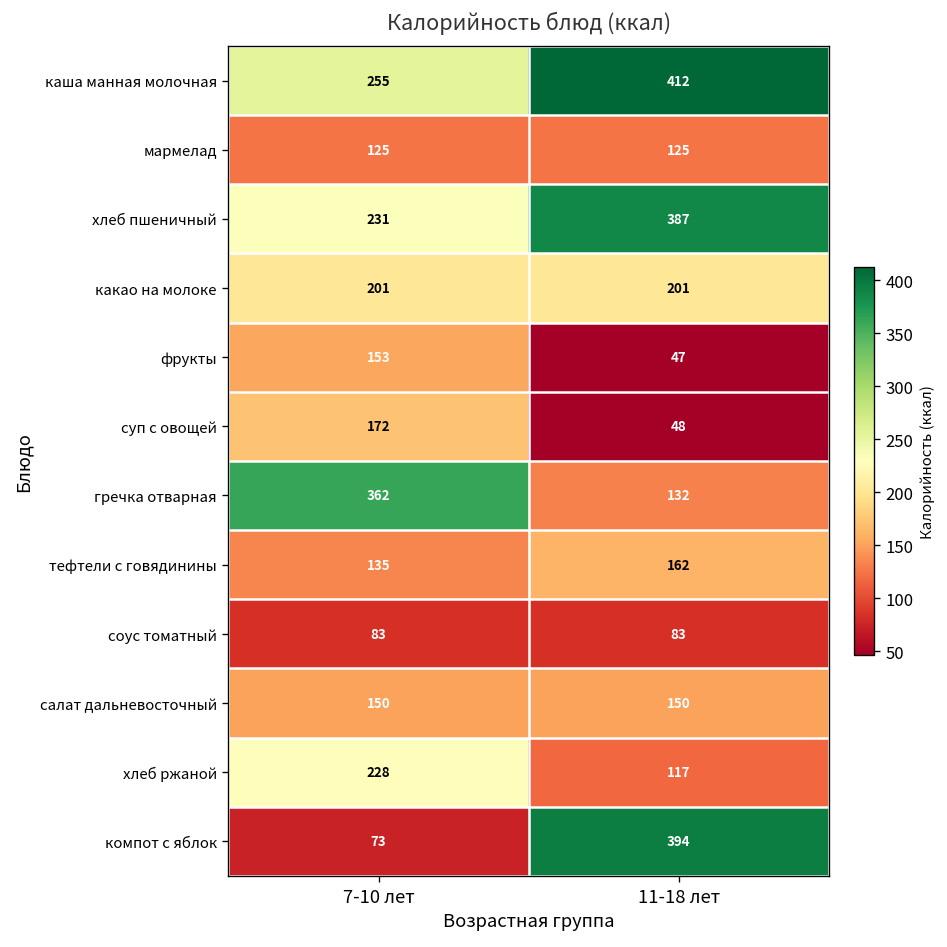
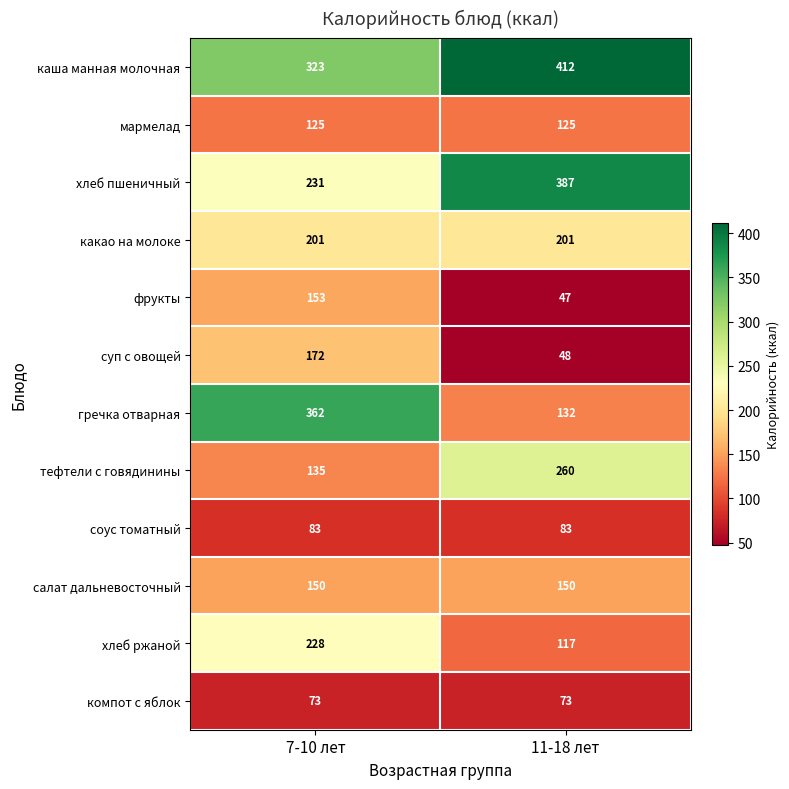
  {
    "каша манная молочная": {
-     "7-10 лет": 255,
+     "7-10 лет": 323,
      "11-18 лет": 412
    },
    "мармелад": {
      "7-10 лет": 125,
      "11-18 лет": 125
    },
    "хлеб пшеничный": {
      "7-10 лет": 231,
      "11-18 лет": 387
    },
    "какао на молоке": {
      "7-10 лет": 201,
      "11-18 лет": 201
    },
    "фрукты": {
      "7-10 лет": 153,
      "11-18 лет": 47
    },
    "суп с овощей": {
      "7-10 лет": 172,
      "11-18 лет": 48
    },
    "гречка отварная": {
      "7-10 лет": 362,
      "11-18 лет": 132
    },
    "тефтели с говядинины": {
      "7-10 лет": 135,
-     "11-18 лет": 162
+     "11-18 лет": 260
    },
    "соус томатный": {
      "7-10 лет": 83,
      "11-18 лет": 83
    },
    "салат дальневосточный": {
      "7-10 лет": 150,
      "11-18 лет": 150
    },
    "хлеб ржаной": {
      "7-10 лет": 228,
      "11-18 лет": 117
    },
    "компот с яблок": {
      "7-10 лет": 73,
-     "11-18 лет": 394
+     "11-18 лет": 73
    }
  }
